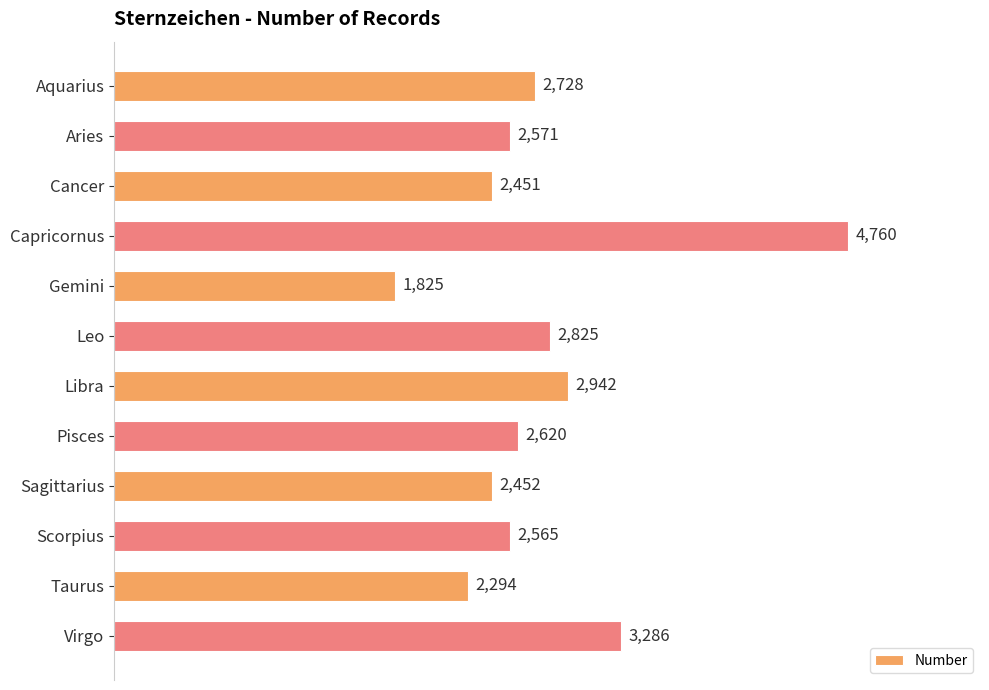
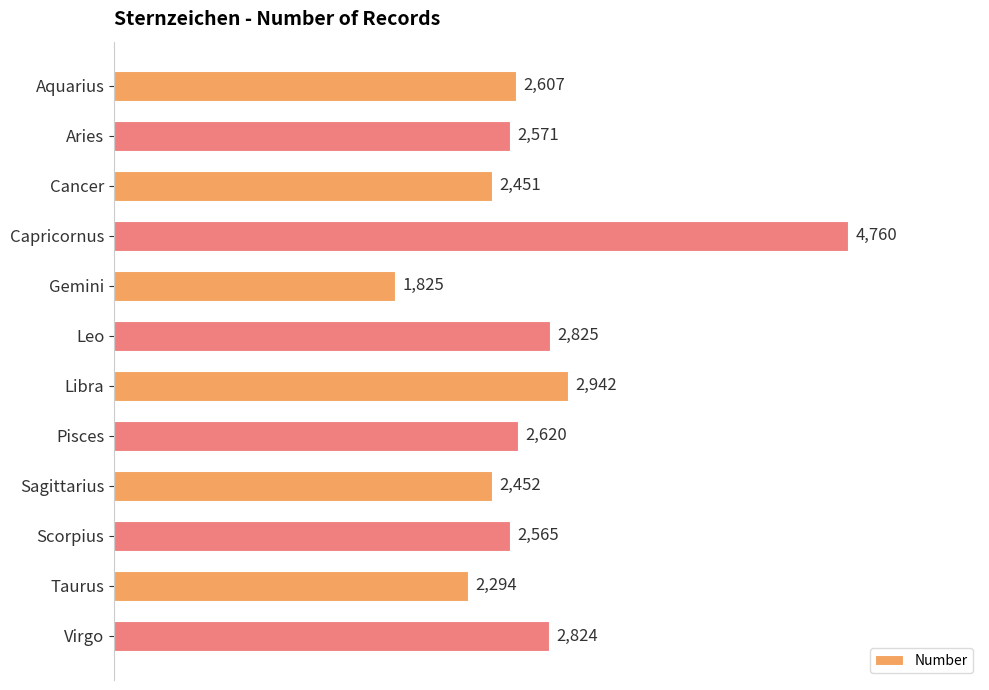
  {
-   "Aquarius": "2,728",
+   "Aquarius": "2,607",
    "Aries": "2,571",
    "Cancer": "2,451",
    "Capricornus": "4,760",
    "Gemini": "1,825",
    "Leo": "2,825",
    "Libra": "2,942",
    "Pisces": "2,620",
    "Sagittarius": "2,452",
    "Scorpius": "2,565",
    "Taurus": "2,294",
-   "Virgo": "3,286"
+   "Virgo": "2,824"
  }
